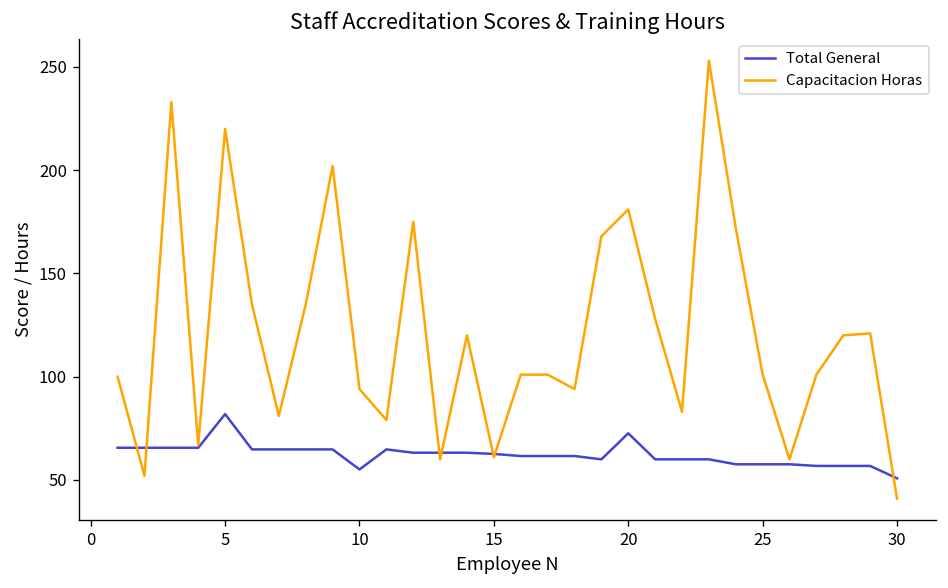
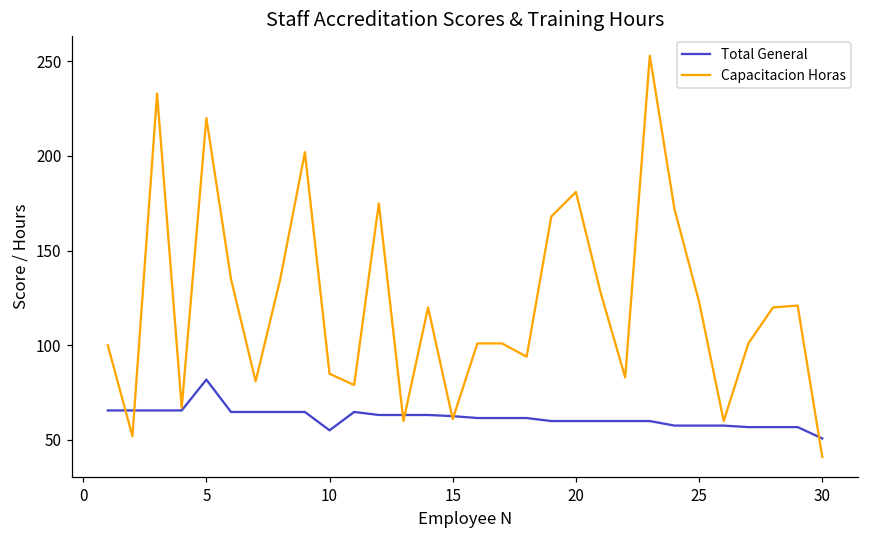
  {
    "Total General": {
      "5": 82,
      "10": 55,
      "15": 63,
-     "20": 73,
+     "20": 60,
      "25": 58,
      "30": 51
    },
    "Capacitacion Horas": {
      "5": 220,
-     "10": 94,
+     "10": 85,
      "15": 61,
      "20": 181,
-     "25": 101,
+     "25": 123,
      "30": 41
    }
  }
